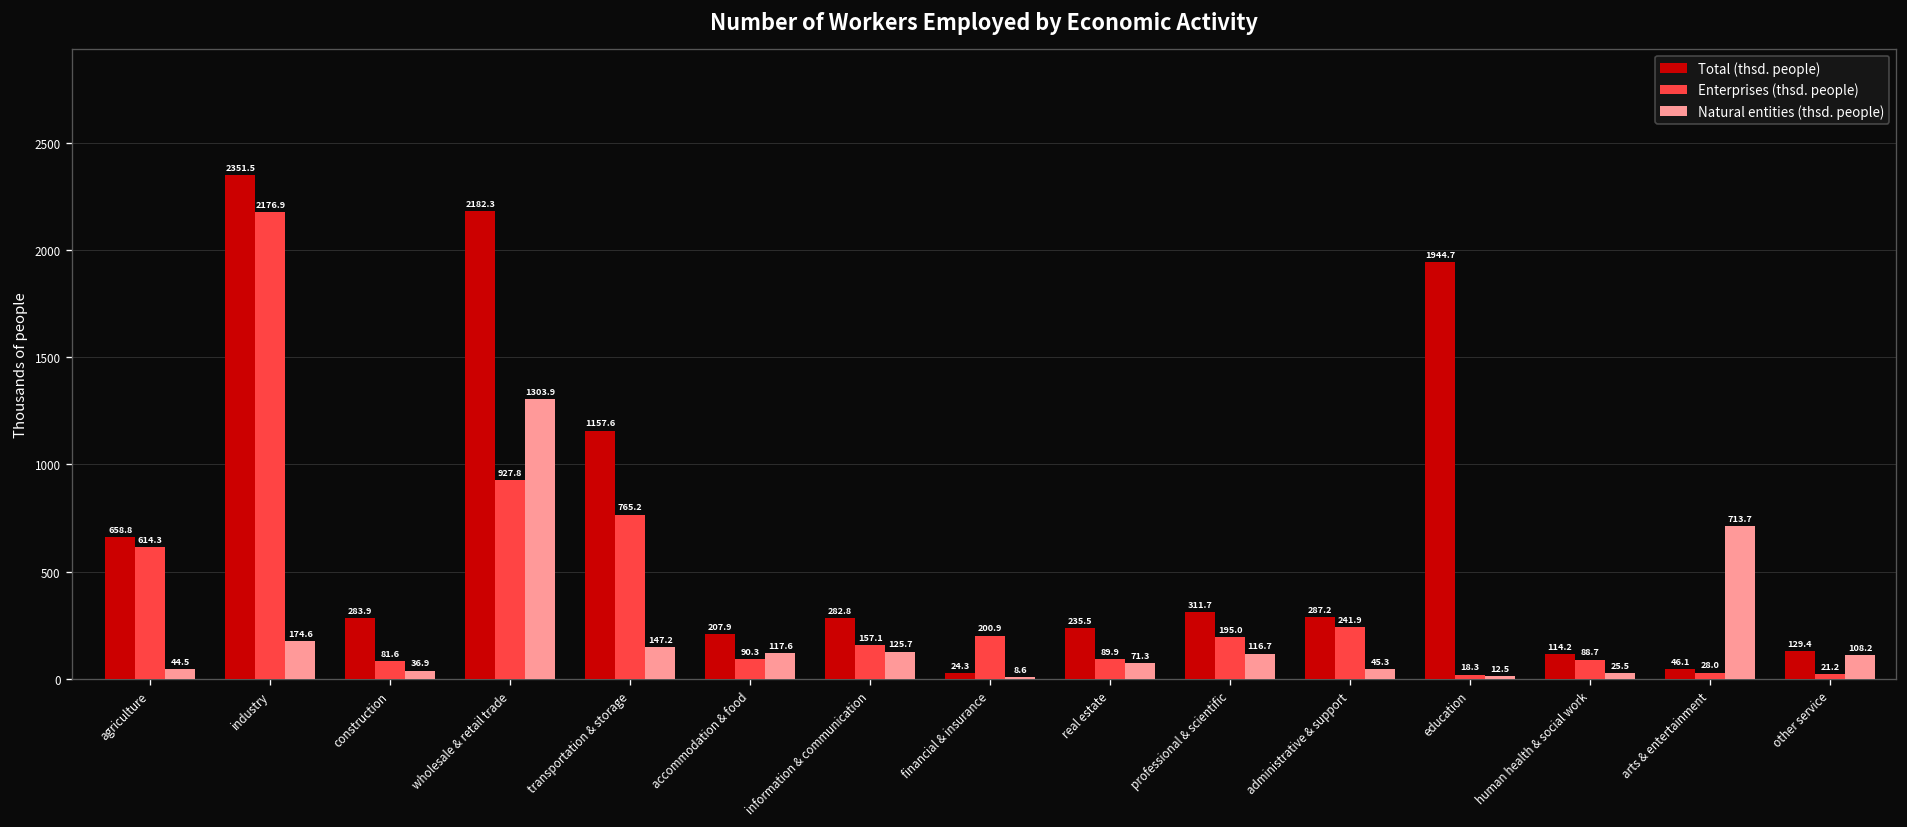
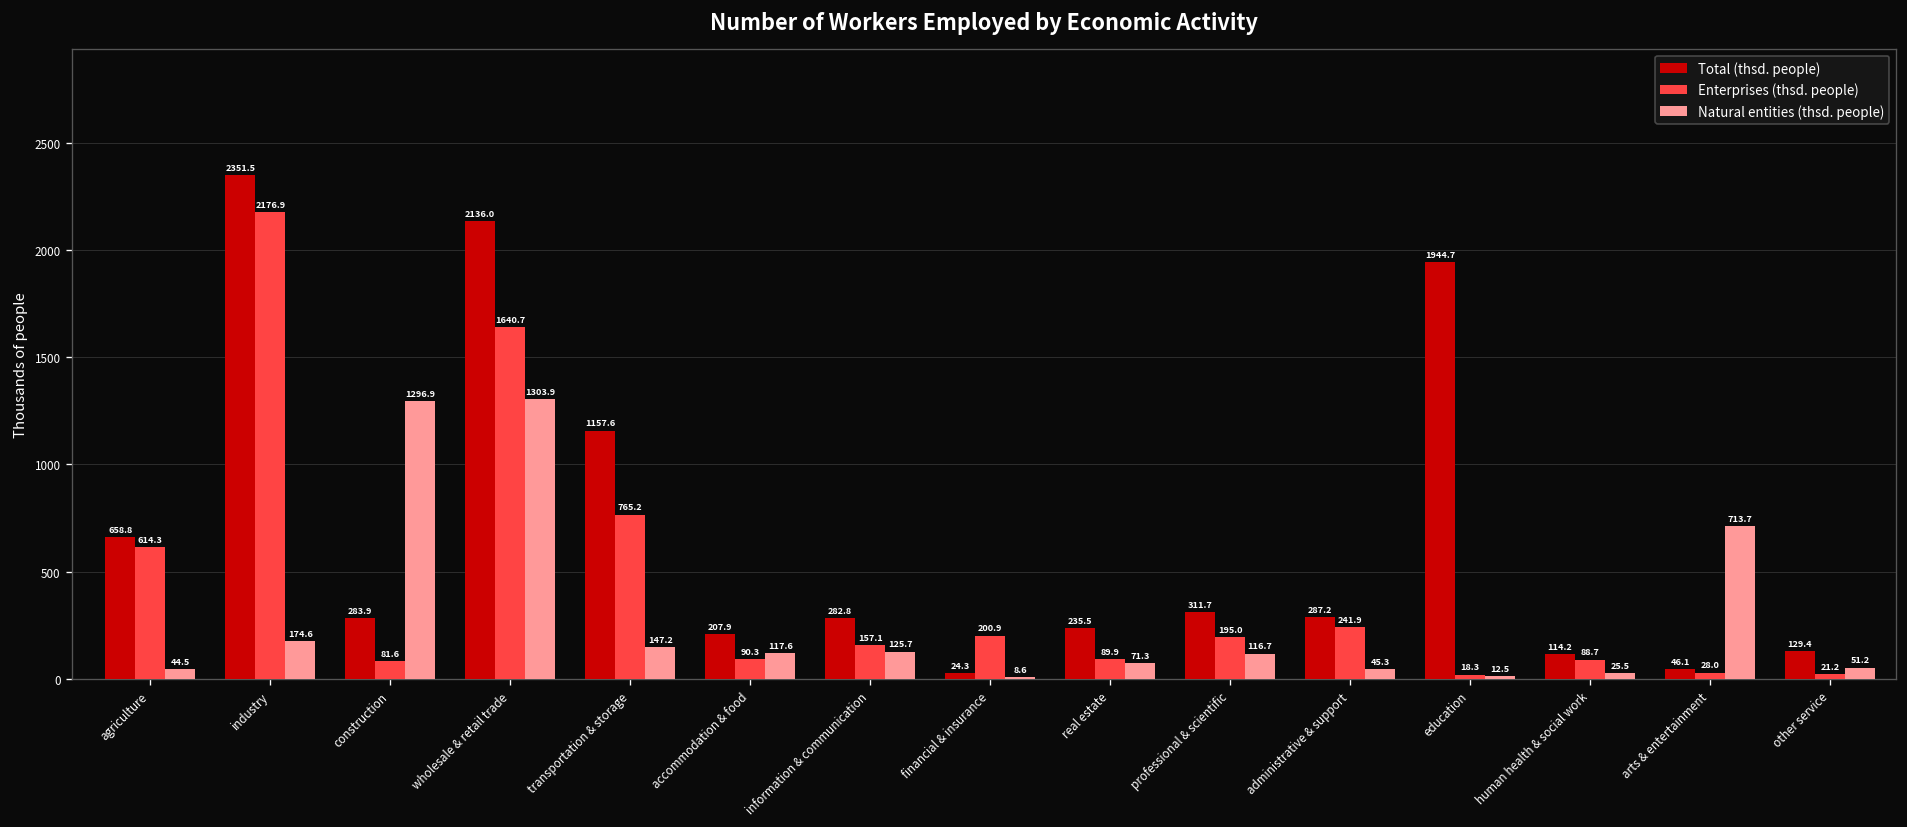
  {
    "Total (thsd. people)": {
      "agriculture": 658.8,
      "industry": 2351.5,
      "construction": 283.9,
-     "wholesale & retail trade": 2182.3,
+     "wholesale & retail trade": 2136.0,
      "transportation & storage": 1157.6,
      "accommodation & food": 207.9,
      "information & communication": 282.8,
      "financial & insurance": 24.3,
      "real estate": 235.5,
      "professional & scientific": 311.7,
      "administrative & support": 287.2,
      "education": 1944.7,
      "human health & social work": 114.2,
      "arts & entertainment": 46.1,
      "other service": 129.4
    },
    "Enterprises (thsd. people)": {
      "agriculture": 614.3,
      "industry": 2176.9,
      "construction": 81.6,
-     "wholesale & retail trade": 927.8,
+     "wholesale & retail trade": 1640.7,
      "transportation & storage": 765.2,
      "accommodation & food": 90.3,
      "information & communication": 157.1,
      "financial & insurance": 200.9,
      "real estate": 89.9,
      "professional & scientific": 195.0,
      "administrative & support": 241.9,
      "education": 18.3,
      "human health & social work": 88.7,
      "arts & entertainment": 28.0,
      "other service": 21.2
    },
    "Natural entities (thsd. people)": {
      "agriculture": 44.5,
      "industry": 174.6,
-     "construction": 36.9,
+     "construction": 1296.9,
      "wholesale & retail trade": 1303.9,
      "transportation & storage": 147.2,
      "accommodation & food": 117.6,
      "information & communication": 125.7,
      "financial & insurance": 8.6,
      "real estate": 71.3,
      "professional & scientific": 116.7,
      "administrative & support": 45.3,
      "education": 12.5,
      "human health & social work": 25.5,
      "arts & entertainment": 713.7,
-     "other service": 108.2
+     "other service": 51.2
    }
  }
